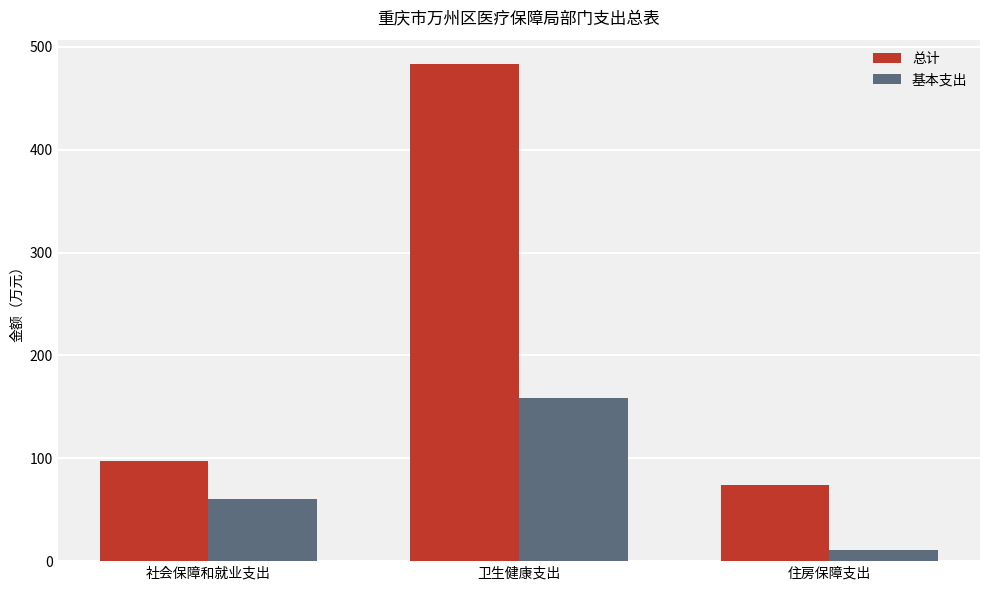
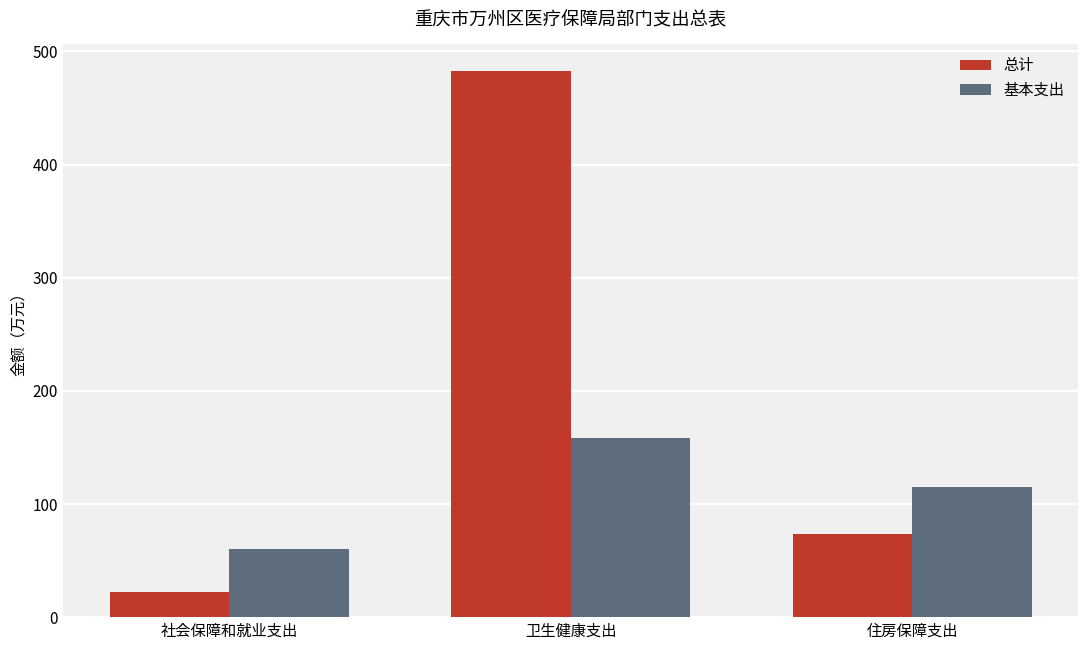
  {
    "总计": {
-     "社会保障和就业支出": 97,
+     "社会保障和就业支出": 23,
      "卫生健康支出": 483,
      "住房保障支出": 74
    },
    "基本支出": {
      "社会保障和就业支出": 61,
      "卫生健康支出": 159,
-     "住房保障支出": 11
+     "住房保障支出": 115
    }
  }
